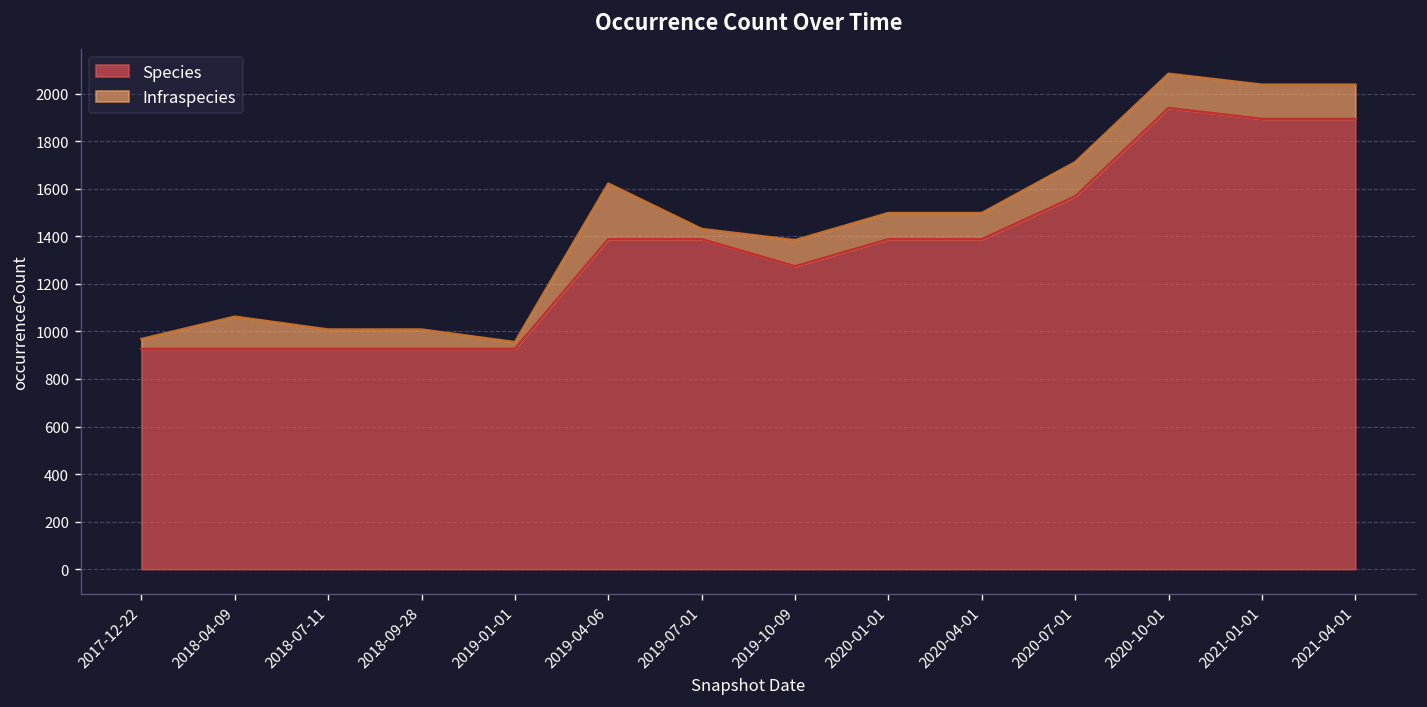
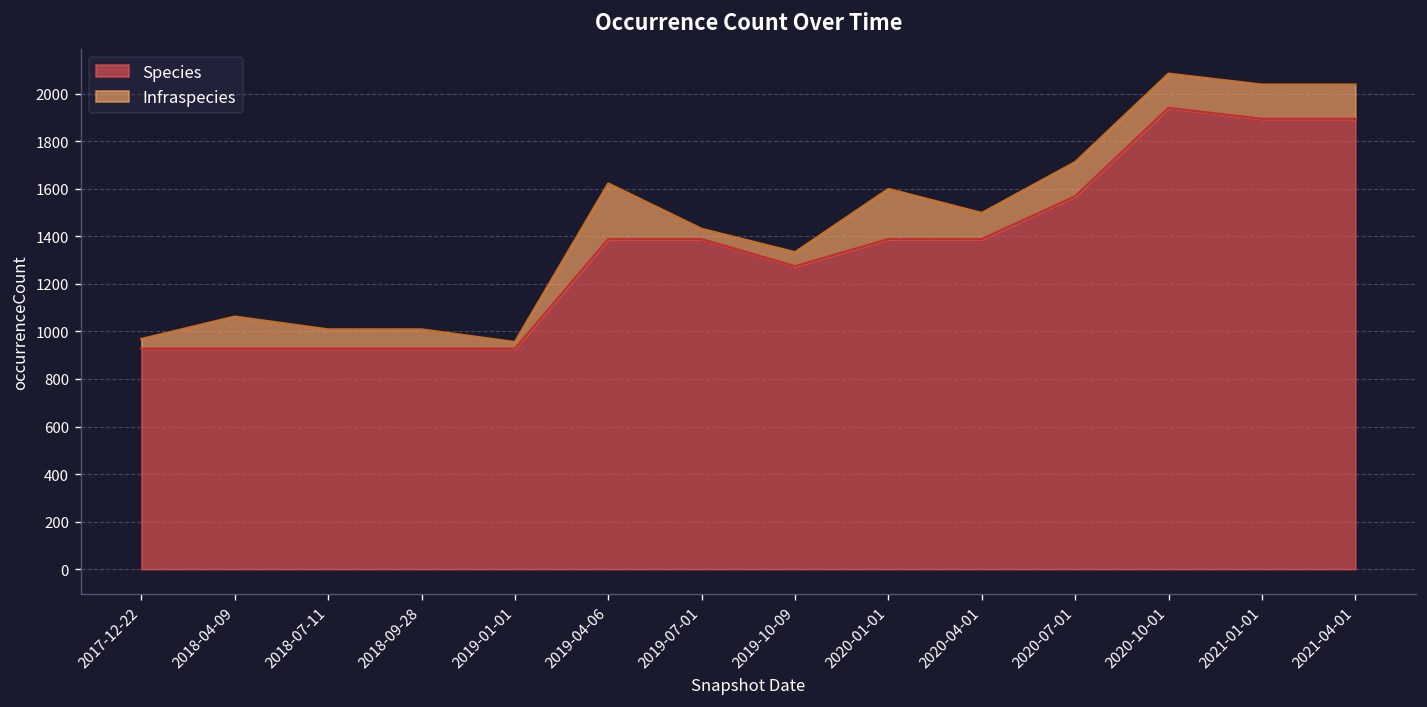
  {
    "Species": {
      "2017-12-22": 930,
      "2018-04-09": 930,
      "2018-07-11": 930,
      "2018-09-28": 930,
      "2019-01-01": 930,
      "2019-04-06": 1390,
      "2019-07-01": 1390,
      "2019-10-09": 1270,
      "2020-01-01": 1390,
      "2020-04-01": 1390,
      "2020-07-01": 1570,
      "2020-10-01": 1940,
      "2021-01-01": 1890,
      "2021-04-01": 1890
    },
    "Infraspecies": {
      "2017-12-22": 40,
      "2018-04-09": 140,
      "2018-07-11": 80,
      "2018-09-28": 80,
      "2019-01-01": 30,
      "2019-04-06": 230,
      "2019-07-01": 40,
-     "2019-10-09": 110,
-     "2020-01-01": 110,
+     "2019-10-09": 60,
+     "2020-01-01": 210,
      "2020-04-01": 110,
      "2020-07-01": 140,
      "2020-10-01": 140,
      "2021-01-01": 140,
      "2021-04-01": 140
    }
  }
